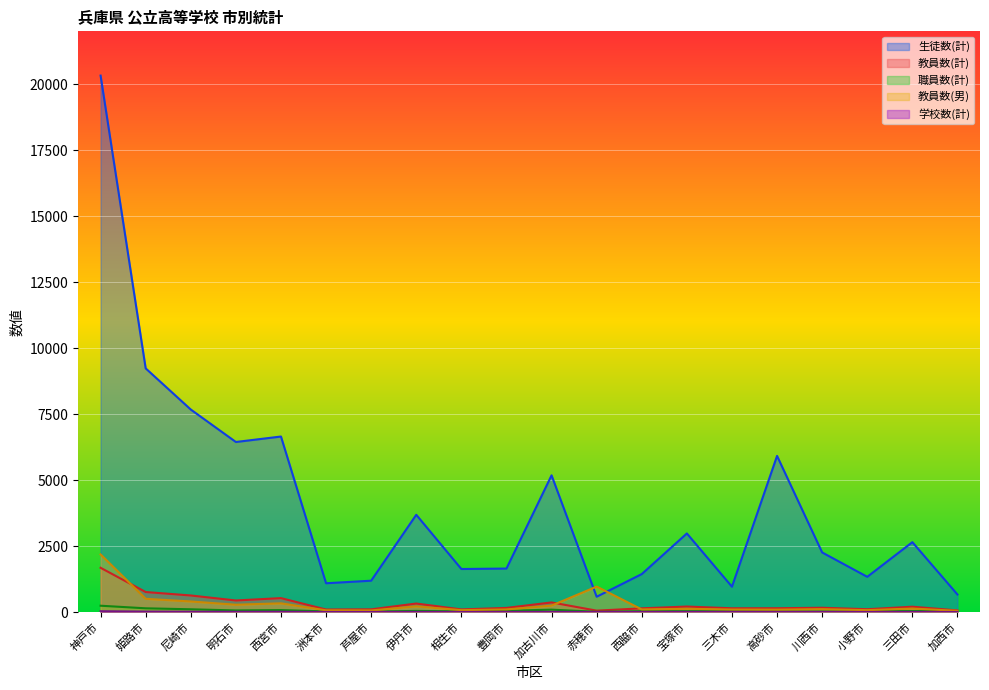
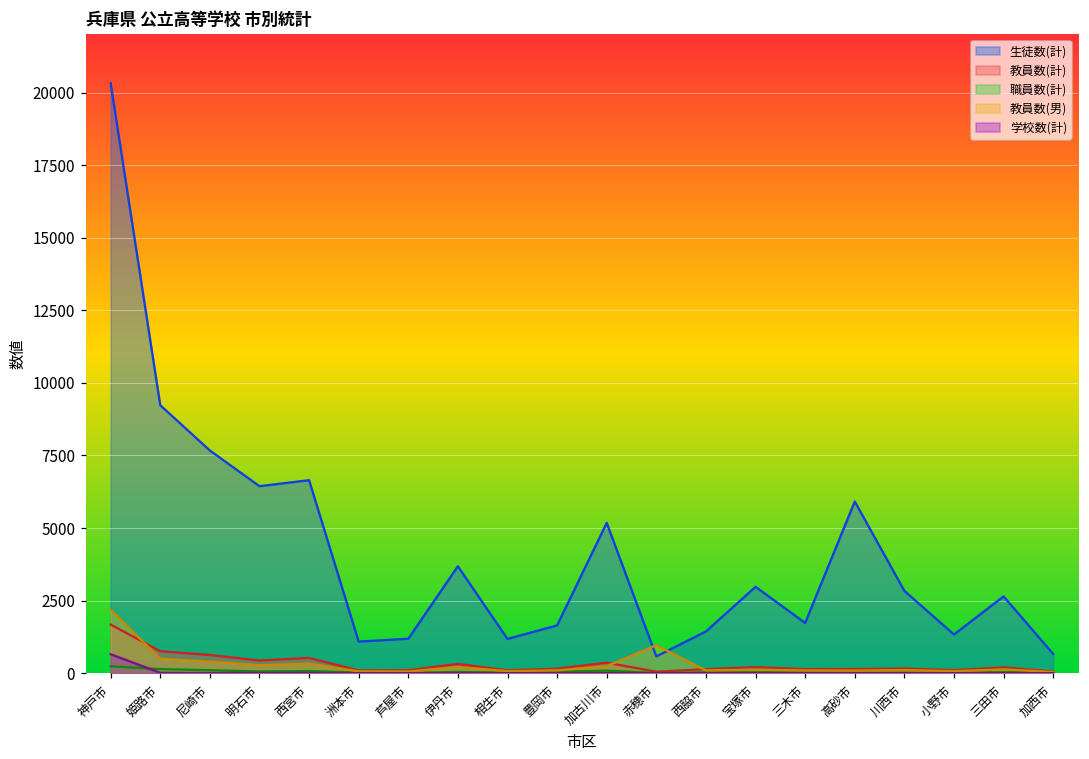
  {
    "生徒数(計)": {
      "神戸市": 20300,
      "姫路市": 9200,
      "尼崎市": 7700,
      "明石市": 6400,
      "西宮市": 6600,
      "洲本市": 1100,
      "芦屋市": 1200,
      "伊丹市": 3700,
-     "相生市": 1600,
+     "相生市": 1200,
      "豊岡市": 1600,
      "加古川市": 5200,
      "赤穂市": 600,
      "西脇市": 1400,
      "宝塚市": 3000,
-     "三木市": 1000,
+     "三木市": 1700,
      "高砂市": 5900,
-     "川西市": 2300,
+     "川西市": 2800,
      "小野市": 1300,
      "三田市": 2600,
      "加西市": 700
    },
    "教員数(計)": {
      "神戸市": 1700,
      "姫路市": 800,
      "尼崎市": 600,
      "明石市": 400,
      "西宮市": 500,
      "伊丹市": 300,
      "加古川市": 400
    },
    "職員数(計)": {
      "神戸市": 200,
      "姫路市": 100
    },
    "教員数(男)": {
      "神戸市": 2200,
      "姫路市": 500,
      "尼崎市": 400,
      "明石市": 300,
      "西宮市": 300,
      "伊丹市": 200,
      "加古川市": 200,
      "赤穂市": 1000
    },
    "学校数(計)": {
-     "神戸市": 0,
+     "神戸市": 700,
      "姫路市": 0
    }
  }
